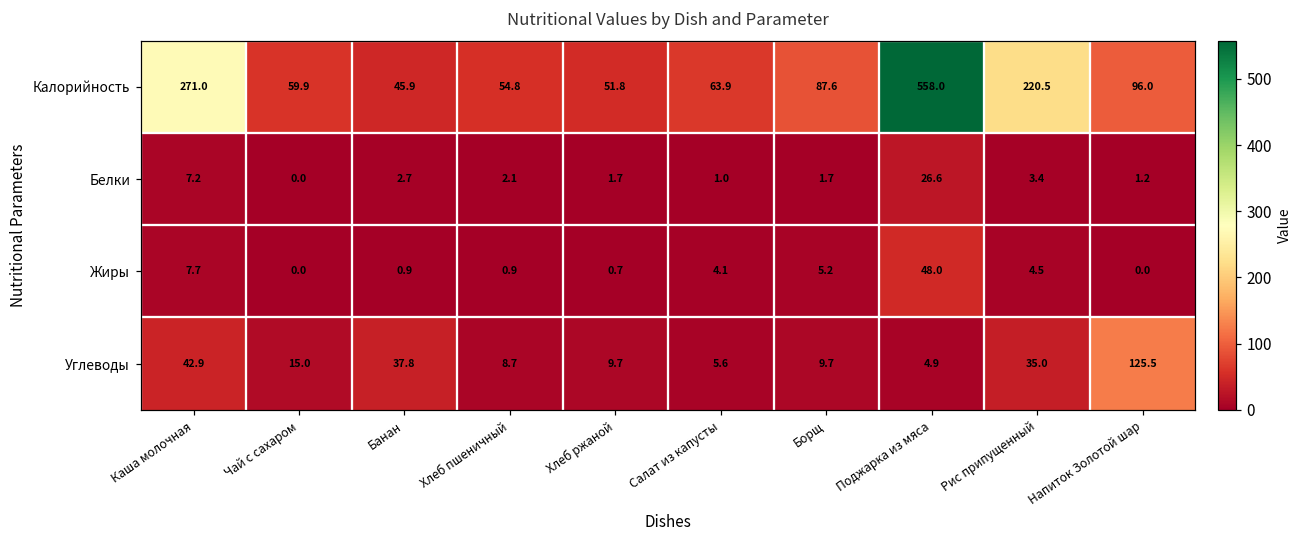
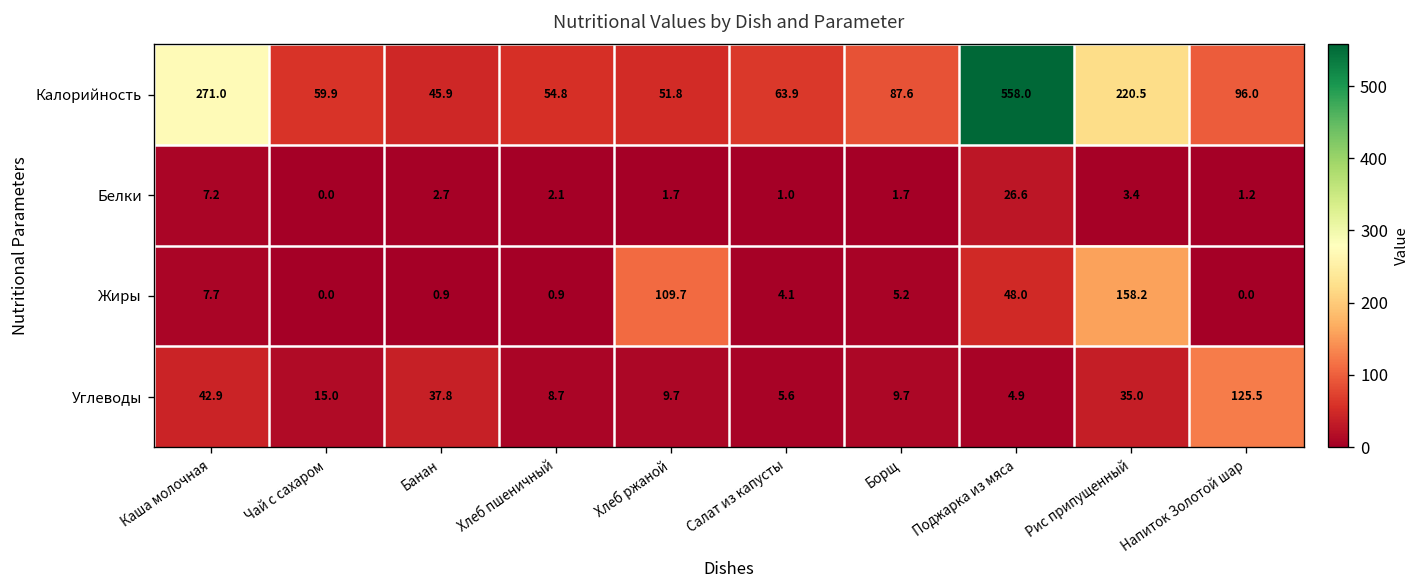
  {
    "Калорийность": {
      "Каша молочная": 271.0,
      "Чай с сахаром": 59.9,
      "Банан": 45.9,
      "Хлеб пшеничный": 54.8,
      "Хлеб ржаной": 51.8,
      "Салат из капусты": 63.9,
      "Борщ": 87.6,
      "Поджарка из мяса": 558.0,
      "Рис припущенный": 220.5,
      "Напиток Золотой шар": 96.0
    },
    "Белки": {
      "Каша молочная": 7.2,
      "Чай с сахаром": 0.0,
      "Банан": 2.7,
      "Хлеб пшеничный": 2.1,
      "Хлеб ржаной": 1.7,
      "Салат из капусты": 1.0,
      "Борщ": 1.7,
      "Поджарка из мяса": 26.6,
      "Рис припущенный": 3.4,
      "Напиток Золотой шар": 1.2
    },
    "Жиры": {
      "Каша молочная": 7.7,
      "Чай с сахаром": 0.0,
      "Банан": 0.9,
      "Хлеб пшеничный": 0.9,
-     "Хлеб ржаной": 0.7,
+     "Хлеб ржаной": 109.7,
      "Салат из капусты": 4.1,
      "Борщ": 5.2,
      "Поджарка из мяса": 48.0,
-     "Рис припущенный": 4.5,
+     "Рис припущенный": 158.2,
      "Напиток Золотой шар": 0.0
    },
    "Углеводы": {
      "Каша молочная": 42.9,
      "Чай с сахаром": 15.0,
      "Банан": 37.8,
      "Хлеб пшеничный": 8.7,
      "Хлеб ржаной": 9.7,
      "Салат из капусты": 5.6,
      "Борщ": 9.7,
      "Поджарка из мяса": 4.9,
      "Рис припущенный": 35.0,
      "Напиток Золотой шар": 125.5
    }
  }
